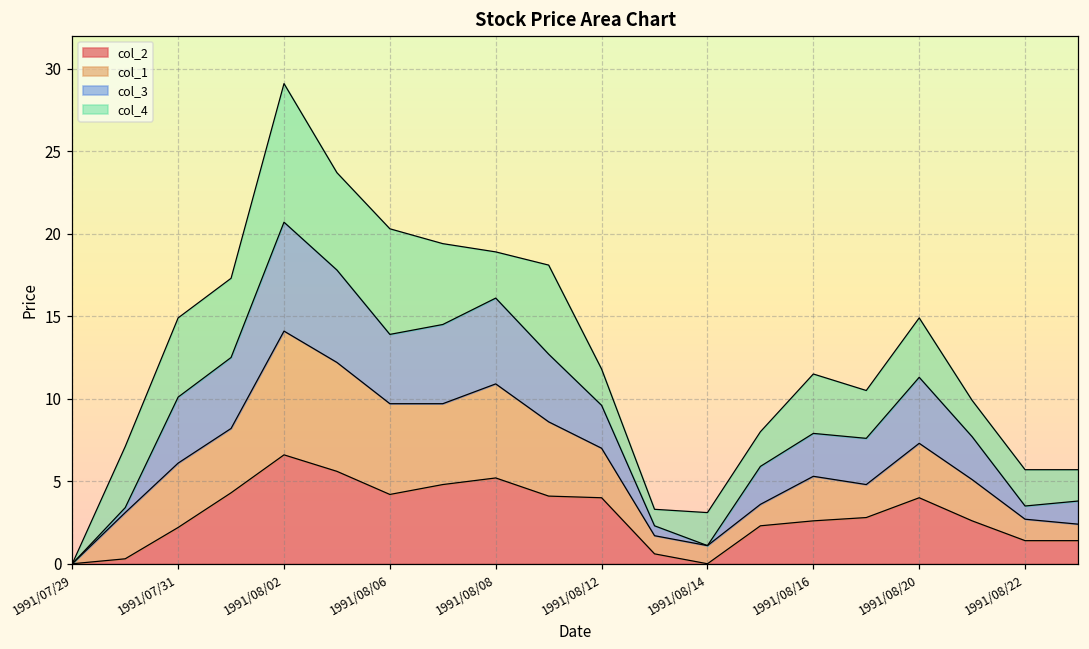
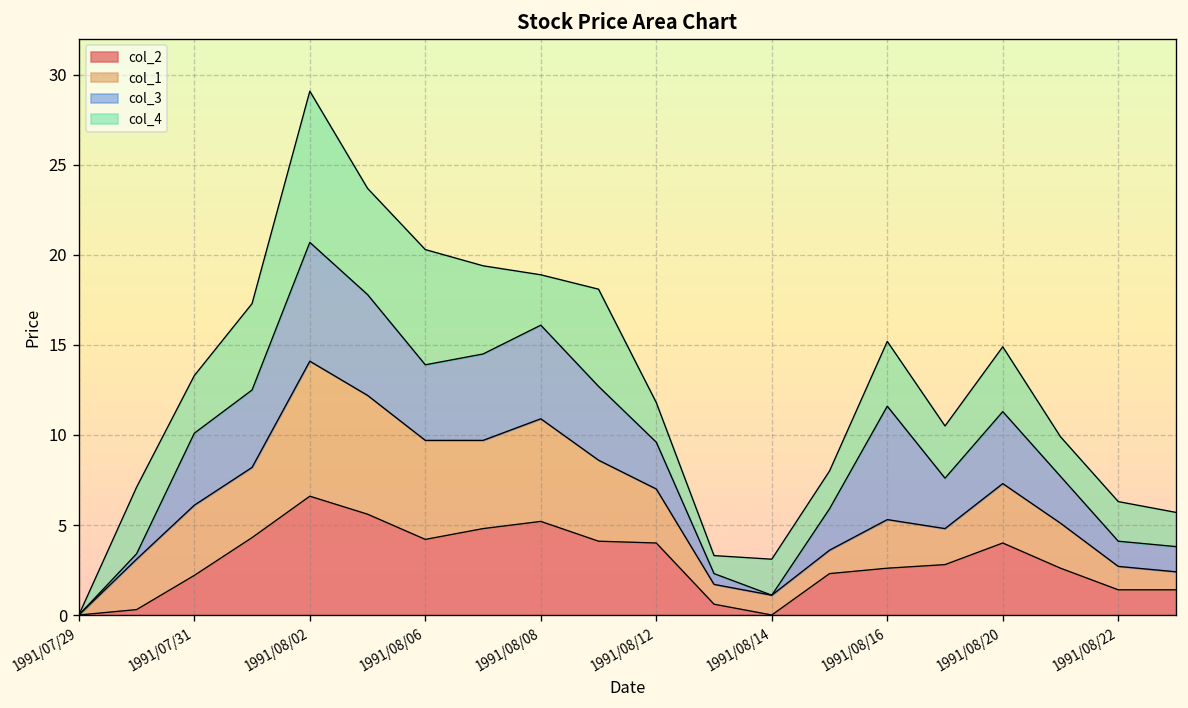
  {
    "col_2": {
      "1991/07/31": 2.2,
      "1991/08/02": 6.6,
      "1991/08/06": 4.2,
      "1991/08/08": 5.2,
      "1991/08/12": 4.0,
      "1991/08/14": 0.0,
      "1991/08/16": 2.6,
      "1991/08/20": 4.0,
      "1991/08/22": 1.4
    },
    "col_1": {
      "1991/07/31": 3.9,
      "1991/08/02": 7.5,
      "1991/08/06": 5.5,
      "1991/08/08": 5.7,
      "1991/08/12": 3.0,
      "1991/08/16": 2.7,
      "1991/08/20": 3.3,
      "1991/08/22": 1.3
    },
    "col_3": {
      "1991/07/31": 4.0,
      "1991/08/02": 6.6,
      "1991/08/06": 4.2,
      "1991/08/08": 5.2,
      "1991/08/12": 2.6,
-     "1991/08/16": 2.6,
+     "1991/08/16": 6.3,
      "1991/08/20": 4.0,
-     "1991/08/22": 0.8
+     "1991/08/22": 1.4
    },
    "col_4": {
-     "1991/07/31": 4.8,
+     "1991/07/31": 3.2,
      "1991/08/02": 8.4,
      "1991/08/06": 6.4,
      "1991/08/08": 2.8,
      "1991/08/12": 2.2,
      "1991/08/14": 2.0,
      "1991/08/16": 3.6,
      "1991/08/20": 3.6,
      "1991/08/22": 2.2
    }
  }
